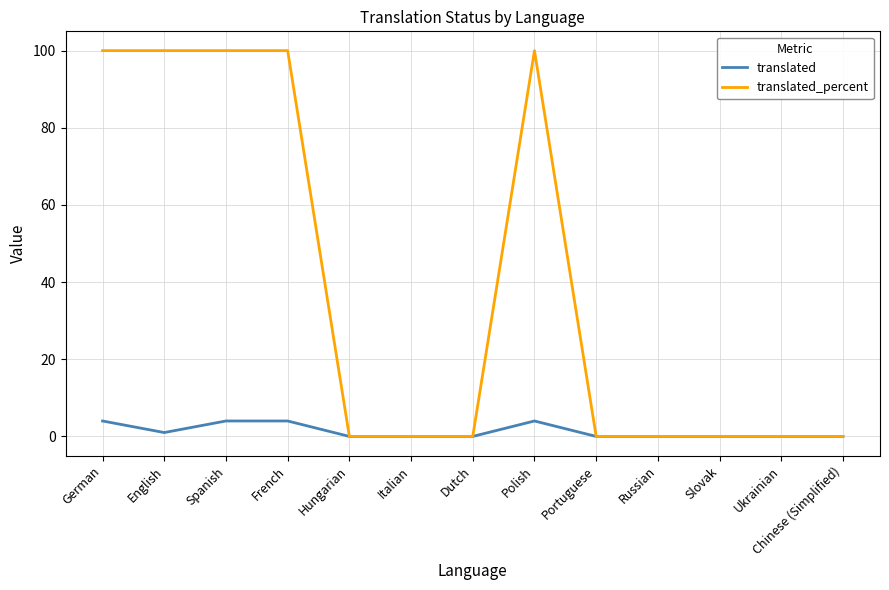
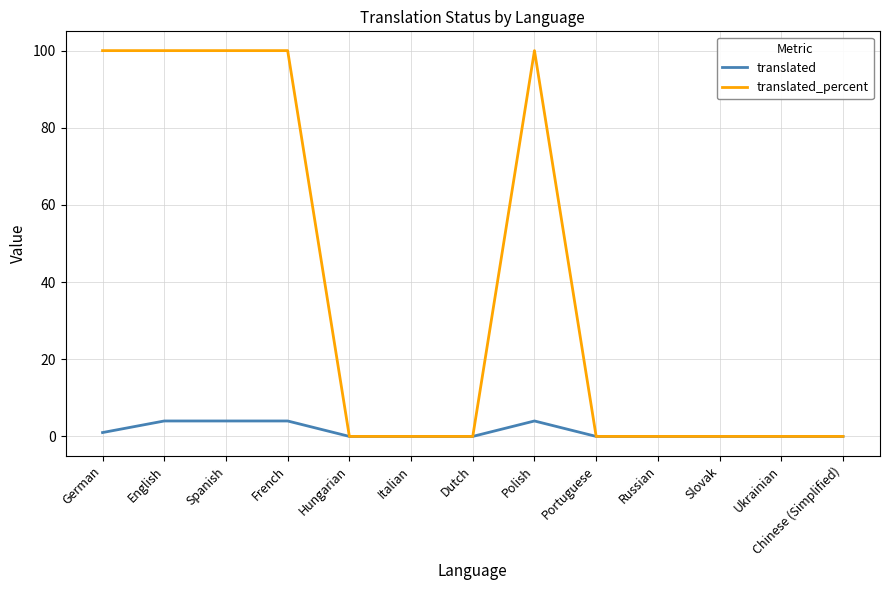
  {
    "translated": {
-     "German": 4,
-     "English": 1,
+     "German": 1,
+     "English": 4,
      "Spanish": 4,
      "French": 4,
      "Polish": 4
    },
    "translated_percent": {
      "German": 100,
      "English": 100,
      "Spanish": 100,
      "French": 100,
      "Polish": 100
    }
  }
